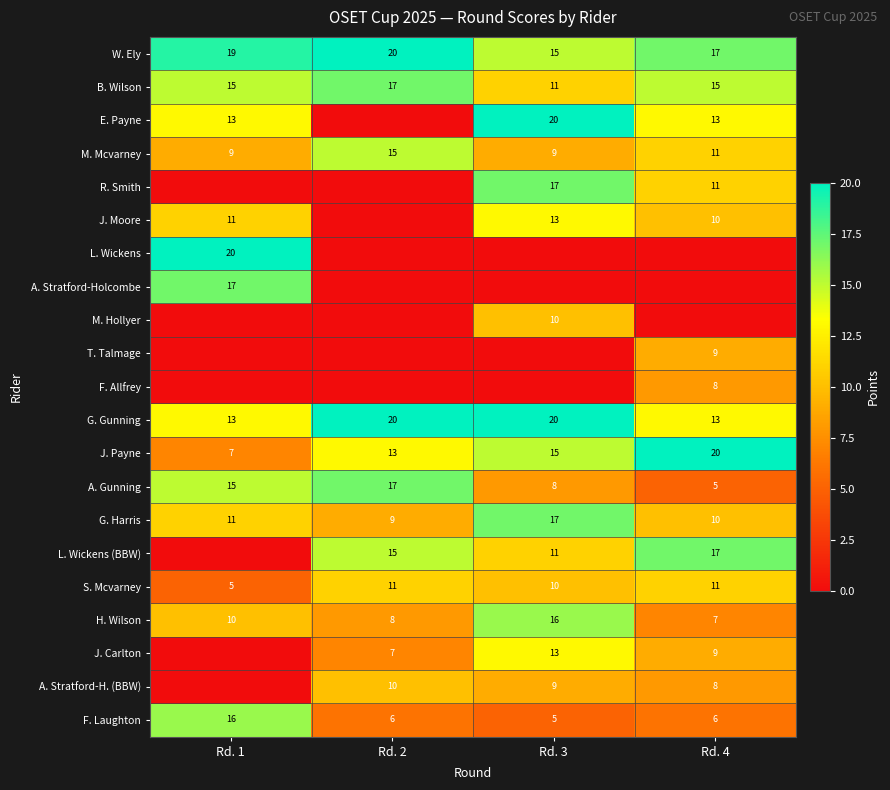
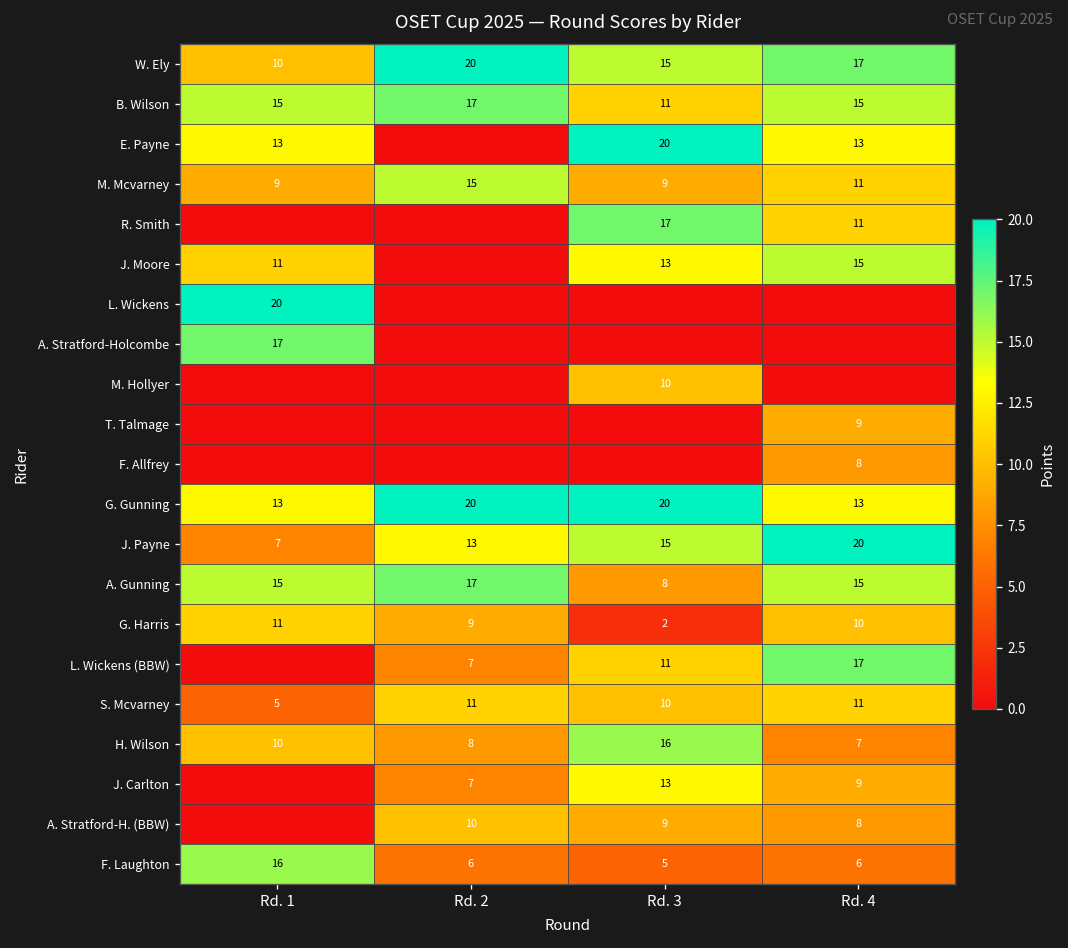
  {
    "W. Ely": {
-     "Rd. 1": 19,
+     "Rd. 1": 10,
      "Rd. 2": 20,
      "Rd. 3": 15,
      "Rd. 4": 17
    },
    "B. Wilson": {
      "Rd. 1": 15,
      "Rd. 2": 17,
      "Rd. 3": 11,
      "Rd. 4": 15
    },
    "E. Payne": {
      "Rd. 1": 13,
      "Rd. 3": 20,
      "Rd. 4": 13
    },
    "M. Mcvarney": {
      "Rd. 1": 9,
      "Rd. 2": 15,
      "Rd. 3": 9,
      "Rd. 4": 11
    },
    "R. Smith": {
      "Rd. 3": 17,
      "Rd. 4": 11
    },
    "J. Moore": {
      "Rd. 1": 11,
      "Rd. 3": 13,
-     "Rd. 4": 10
+     "Rd. 4": 15
    },
    "L. Wickens": {
      "Rd. 1": 20
    },
    "A. Stratford-Holcombe": {
      "Rd. 1": 17
    },
    "M. Hollyer": {
      "Rd. 3": 10
    },
    "T. Talmage": {
      "Rd. 4": 9
    },
    "F. Allfrey": {
      "Rd. 4": 8
    },
    "G. Gunning": {
      "Rd. 1": 13,
      "Rd. 2": 20,
      "Rd. 3": 20,
      "Rd. 4": 13
    },
    "J. Payne": {
      "Rd. 1": 7,
      "Rd. 2": 13,
      "Rd. 3": 15,
      "Rd. 4": 20
    },
    "A. Gunning": {
      "Rd. 1": 15,
      "Rd. 2": 17,
      "Rd. 3": 8,
-     "Rd. 4": 5
+     "Rd. 4": 15
    },
    "G. Harris": {
      "Rd. 1": 11,
      "Rd. 2": 9,
-     "Rd. 3": 17,
+     "Rd. 3": 2,
      "Rd. 4": 10
    },
    "L. Wickens (BBW)": {
-     "Rd. 2": 15,
+     "Rd. 2": 7,
      "Rd. 3": 11,
      "Rd. 4": 17
    },
    "S. Mcvarney": {
      "Rd. 1": 5,
      "Rd. 2": 11,
      "Rd. 3": 10,
      "Rd. 4": 11
    },
    "H. Wilson": {
      "Rd. 1": 10,
      "Rd. 2": 8,
      "Rd. 3": 16,
      "Rd. 4": 7
    },
    "J. Carlton": {
      "Rd. 2": 7,
      "Rd. 3": 13,
      "Rd. 4": 9
    },
    "A. Stratford-H. (BBW)": {
      "Rd. 2": 10,
      "Rd. 3": 9,
      "Rd. 4": 8
    },
    "F. Laughton": {
      "Rd. 1": 16,
      "Rd. 2": 6,
      "Rd. 3": 5,
      "Rd. 4": 6
    }
  }
